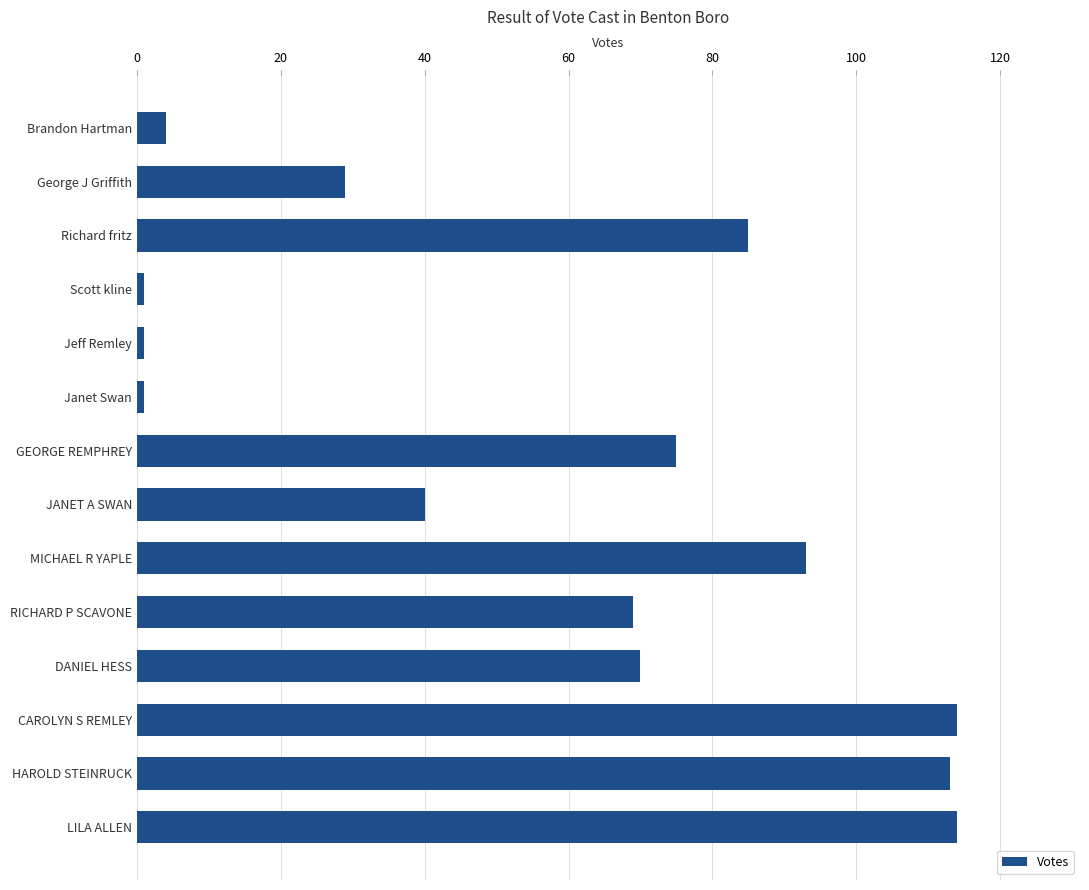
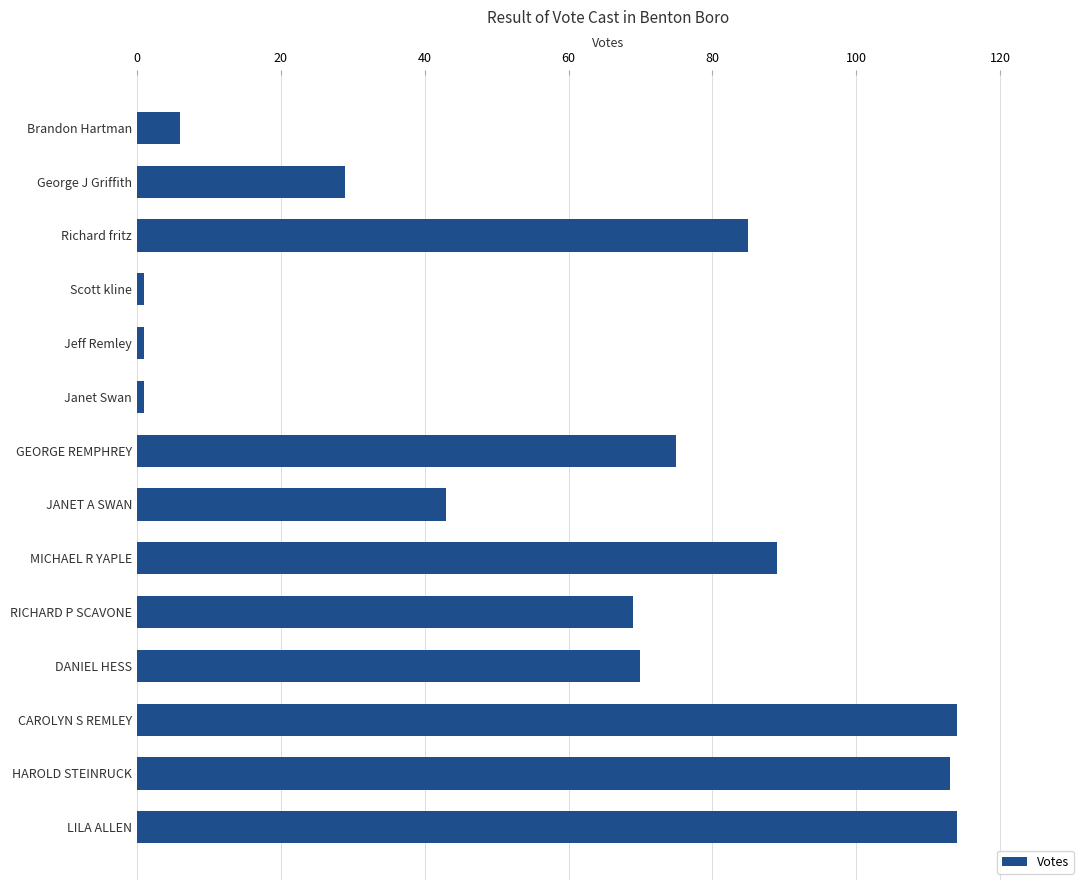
  {
-   "Brandon Hartman": 4,
+   "Brandon Hartman": 6,
    "George J Griffith": 29,
    "Richard fritz": 85,
    "Scott kline": 1,
    "Jeff Remley": 1,
    "Janet Swan": 1,
    "GEORGE REMPHREY": 75,
-   "JANET A SWAN": 40,
-   "MICHAEL R YAPLE": 93,
+   "JANET A SWAN": 43,
+   "MICHAEL R YAPLE": 89,
    "RICHARD P SCAVONE": 69,
    "DANIEL HESS": 70,
    "CAROLYN S REMLEY": 114,
    "HAROLD STEINRUCK": 113,
    "LILA ALLEN": 114
  }
